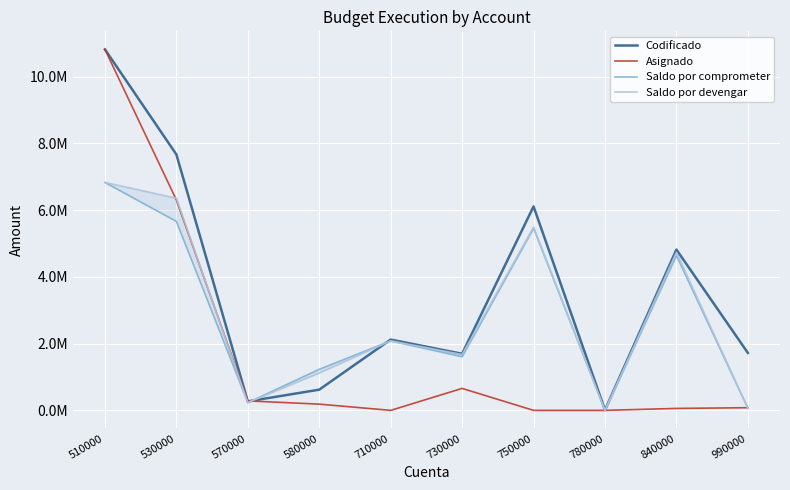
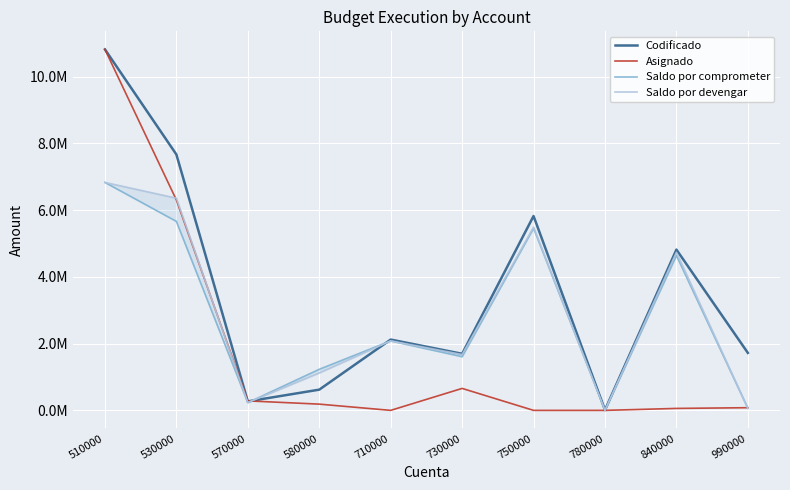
  {
    "Codificado": {
      "530000": 7700000,
      "580000": 600000,
-     "750000": 6100000,
+     "750000": 5800000,
      "840000": 4800000,
      "990000": 1700000
    },
    "Asignado": {
      "580000": 200000,
      "710000": 0,
      "730000": 700000,
      "750000": 0,
      "840000": 100000
    }
  }
